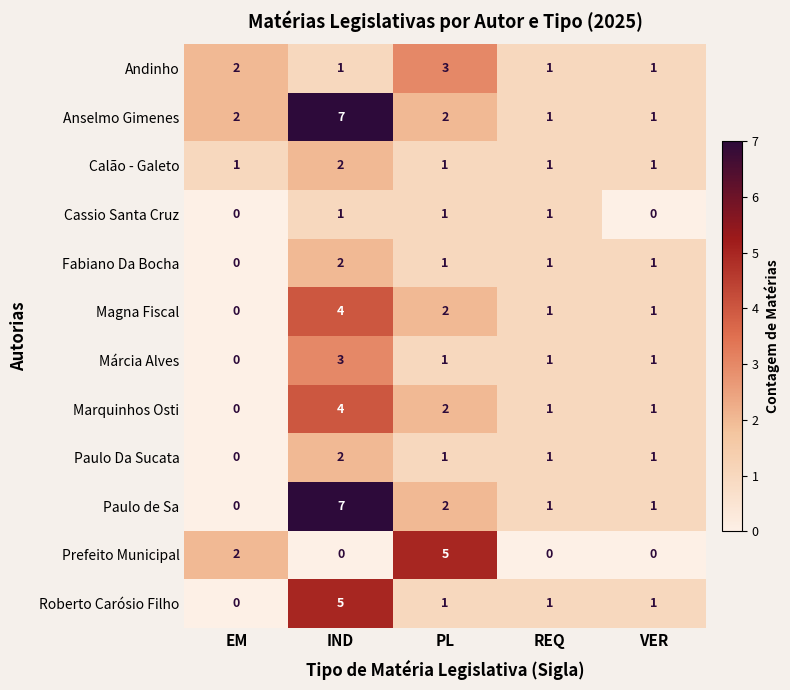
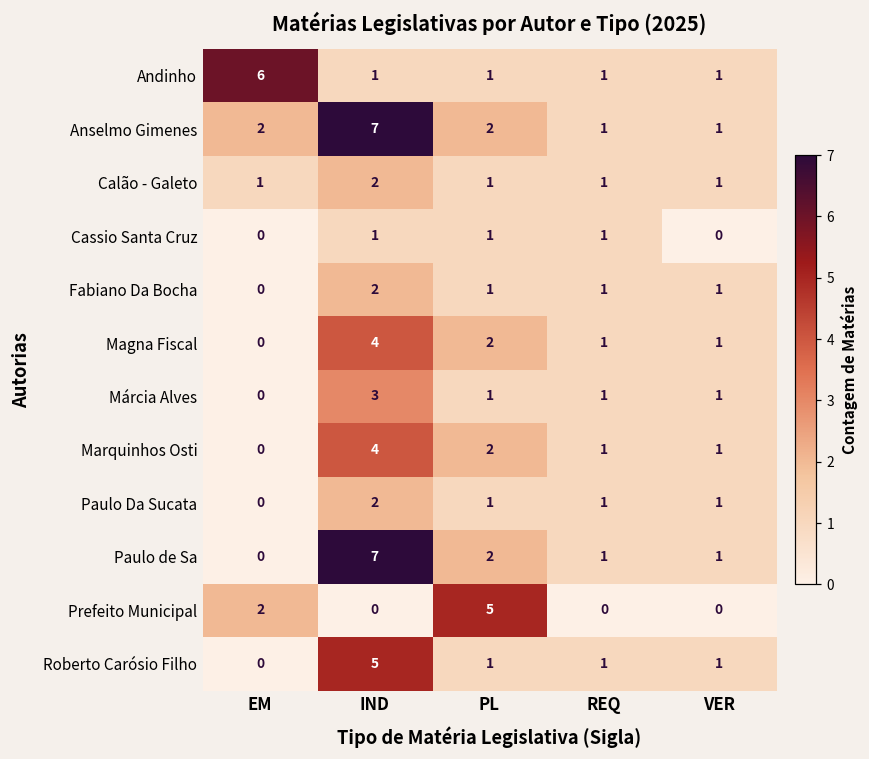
  {
    "Andinho": {
-     "EM": 2,
+     "EM": 6,
      "IND": 1,
-     "PL": 3,
+     "PL": 1,
      "REQ": 1,
      "VER": 1
    },
    "Anselmo Gimenes": {
      "EM": 2,
      "IND": 7,
      "PL": 2,
      "REQ": 1,
      "VER": 1
    },
    "Calão - Galeto": {
      "EM": 1,
      "IND": 2,
      "PL": 1,
      "REQ": 1,
      "VER": 1
    },
    "Cassio Santa Cruz": {
      "EM": 0,
      "IND": 1,
      "PL": 1,
      "REQ": 1,
      "VER": 0
    },
    "Fabiano Da Bocha": {
      "EM": 0,
      "IND": 2,
      "PL": 1,
      "REQ": 1,
      "VER": 1
    },
    "Magna Fiscal": {
      "EM": 0,
      "IND": 4,
      "PL": 2,
      "REQ": 1,
      "VER": 1
    },
    "Márcia Alves": {
      "EM": 0,
      "IND": 3,
      "PL": 1,
      "REQ": 1,
      "VER": 1
    },
    "Marquinhos Osti": {
      "EM": 0,
      "IND": 4,
      "PL": 2,
      "REQ": 1,
      "VER": 1
    },
    "Paulo Da Sucata": {
      "EM": 0,
      "IND": 2,
      "PL": 1,
      "REQ": 1,
      "VER": 1
    },
    "Paulo de Sa": {
      "EM": 0,
      "IND": 7,
      "PL": 2,
      "REQ": 1,
      "VER": 1
    },
    "Prefeito Municipal": {
      "EM": 2,
      "IND": 0,
      "PL": 5,
      "REQ": 0,
      "VER": 0
    },
    "Roberto Carósio Filho": {
      "EM": 0,
      "IND": 5,
      "PL": 1,
      "REQ": 1,
      "VER": 1
    }
  }
